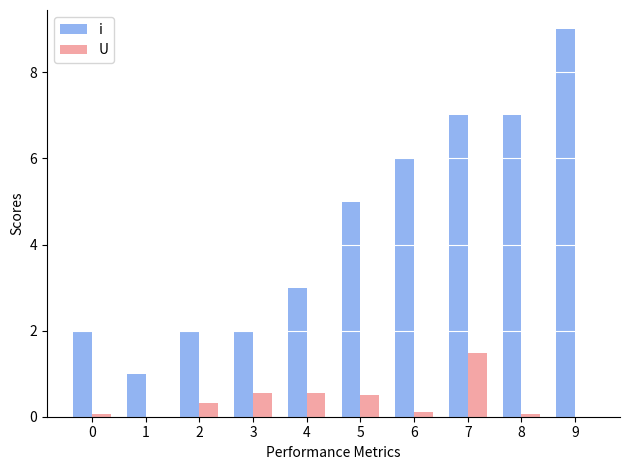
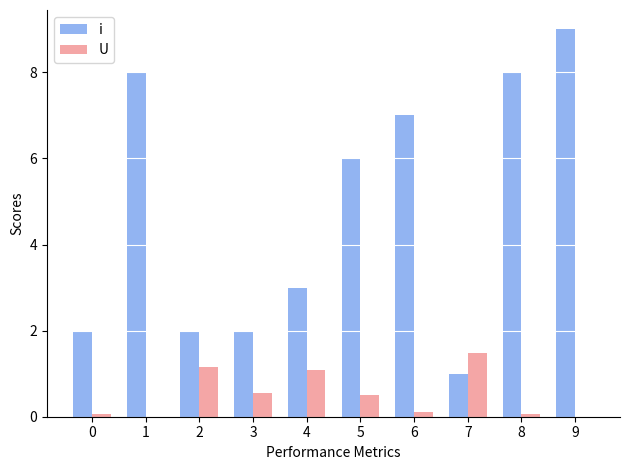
  {
    "i": {
      "0": 2,
-     "1": 1,
+     "1": 8,
      "2": 2,
      "3": 2,
      "4": 3,
-     "5": 5,
-     "6": 6,
-     "7": 7,
-     "8": 7,
+     "5": 6,
+     "6": 7,
+     "7": 1,
+     "8": 8,
      "9": 9
    },
    "U": {
      "0": 0.1,
      "1": 0.0,
-     "2": 0.3,
+     "2": 1.2,
      "3": 0.6,
-     "4": 0.6,
+     "4": 1.1,
      "5": 0.5,
      "6": 0.1,
      "7": 1.5,
      "8": 0.1,
      "9": 0.0
    }
  }
